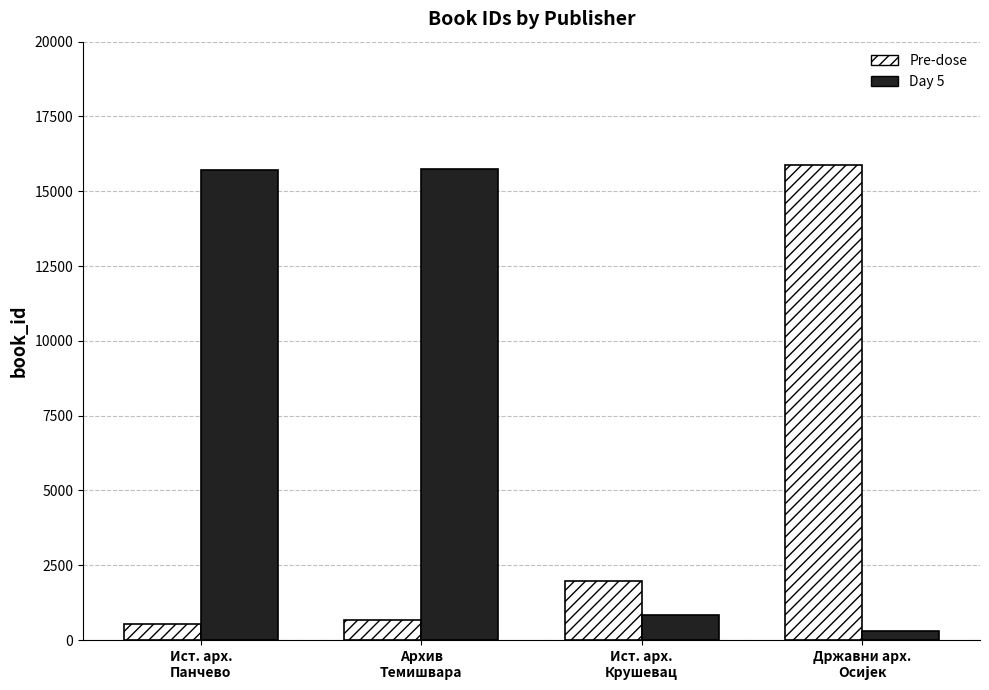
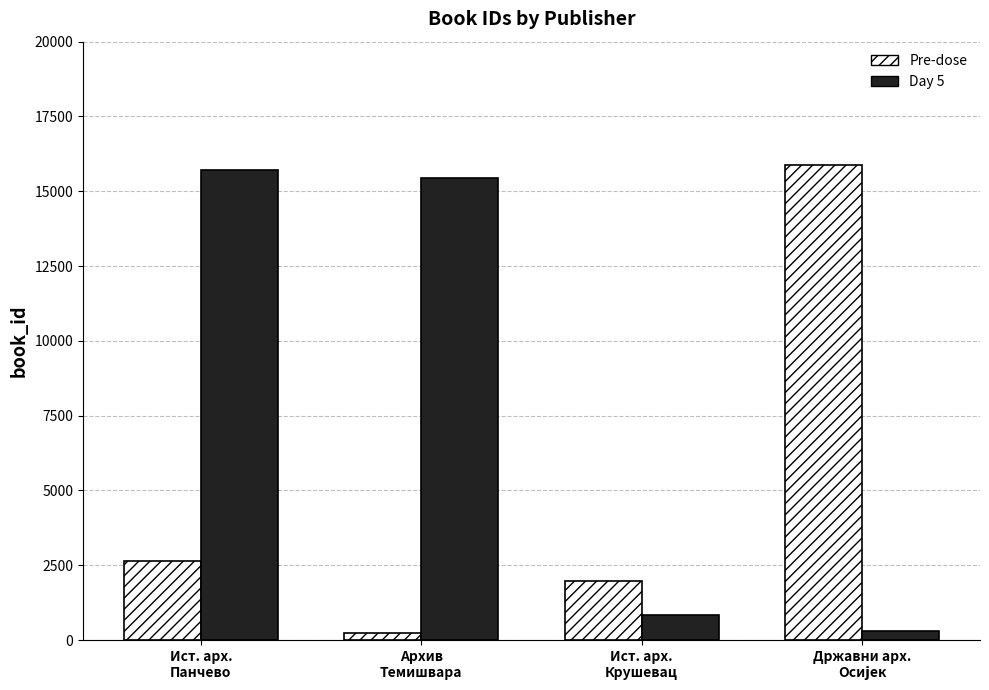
  {
    "Pre-dose": {
-     "Ист. арх. Панчево": 500,
-     "Архив Темишвара": 700,
+     "Ист. арх. Панчево": 2600,
+     "Архив Темишвара": 200,
      "Ист. арх. Крушевац": 2000,
      "Државни арх. Осијек": 15900
    },
    "Day 5": {
      "Ист. арх. Панчево": 15700,
-     "Архив Темишвара": 15800,
+     "Архив Темишвара": 15500,
      "Ист. арх. Крушевац": 800,
      "Државни арх. Осијек": 300
    }
  }
